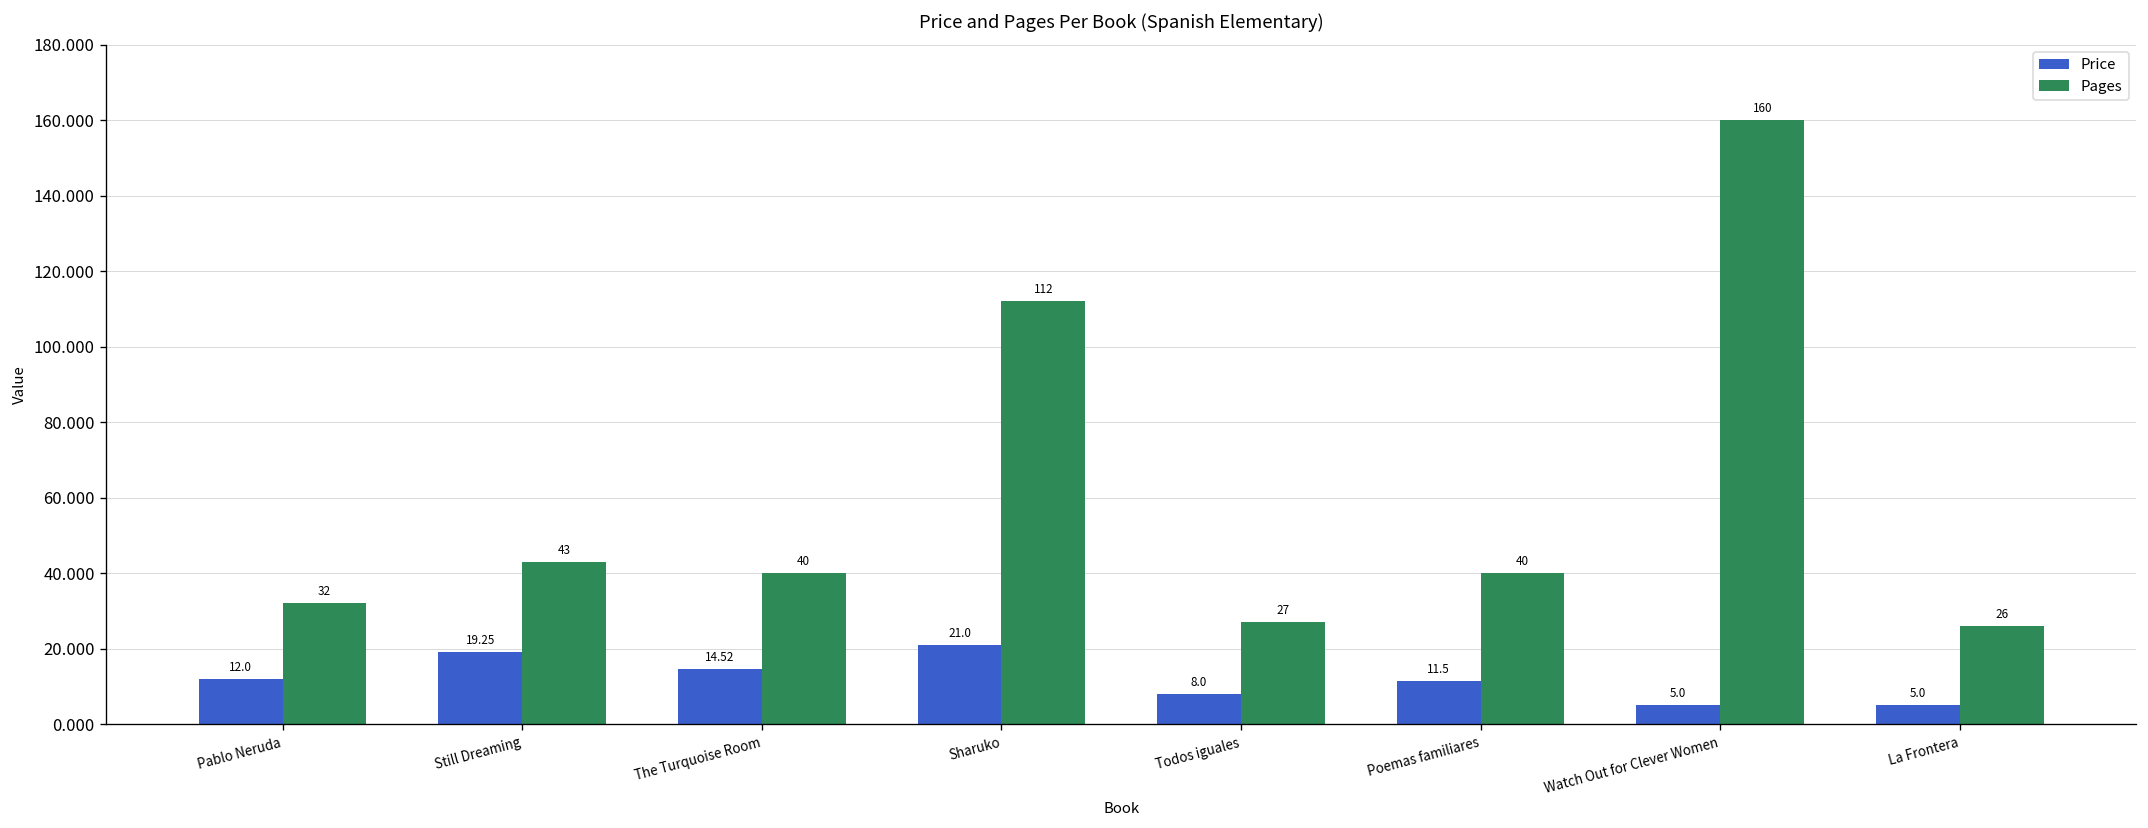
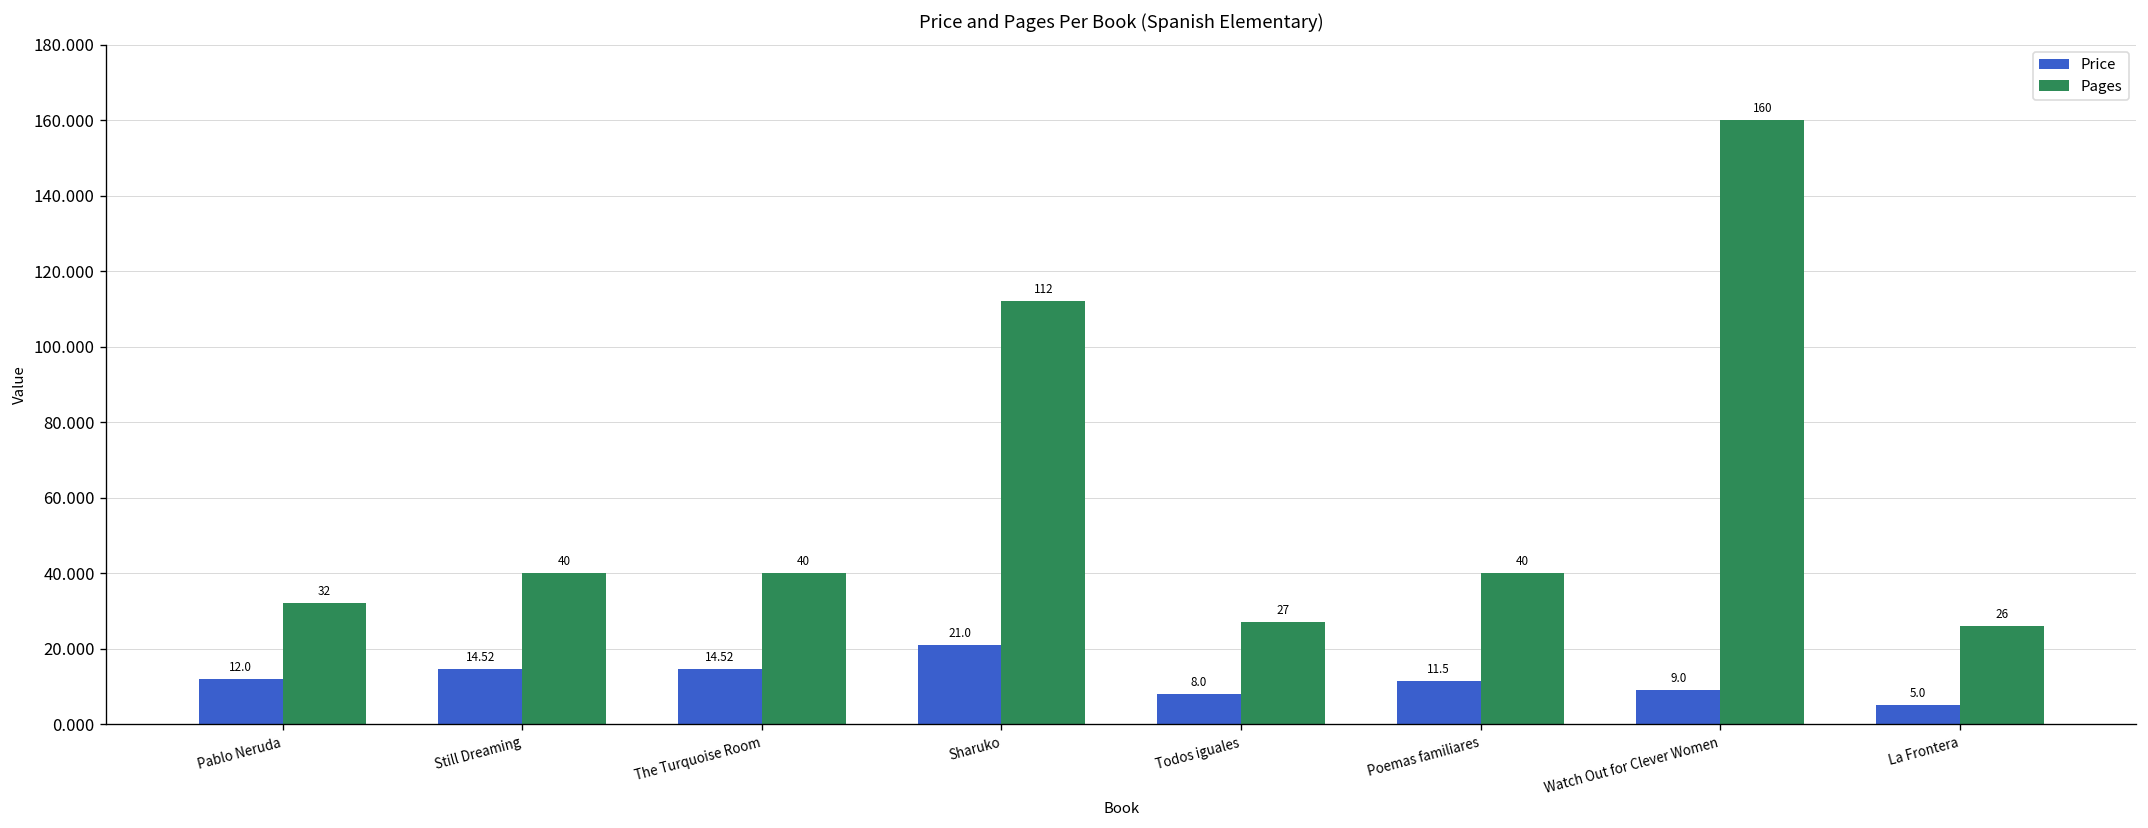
  {
    "Price": {
      "Pablo Neruda": 12.0,
-     "Still Dreaming": 19.25,
+     "Still Dreaming": 14.52,
      "The Turquoise Room": 14.52,
      "Sharuko": 21.0,
      "Todos iguales": 8.0,
      "Poemas familiares": 11.5,
-     "Watch Out for Clever Women": 5.0,
+     "Watch Out for Clever Women": 9.0,
      "La Frontera": 5.0
    },
    "Pages": {
      "Pablo Neruda": 32,
-     "Still Dreaming": 43,
+     "Still Dreaming": 40,
      "The Turquoise Room": 40,
      "Sharuko": 112,
      "Todos iguales": 27,
      "Poemas familiares": 40,
      "Watch Out for Clever Women": 160,
      "La Frontera": 26
    }
  }
